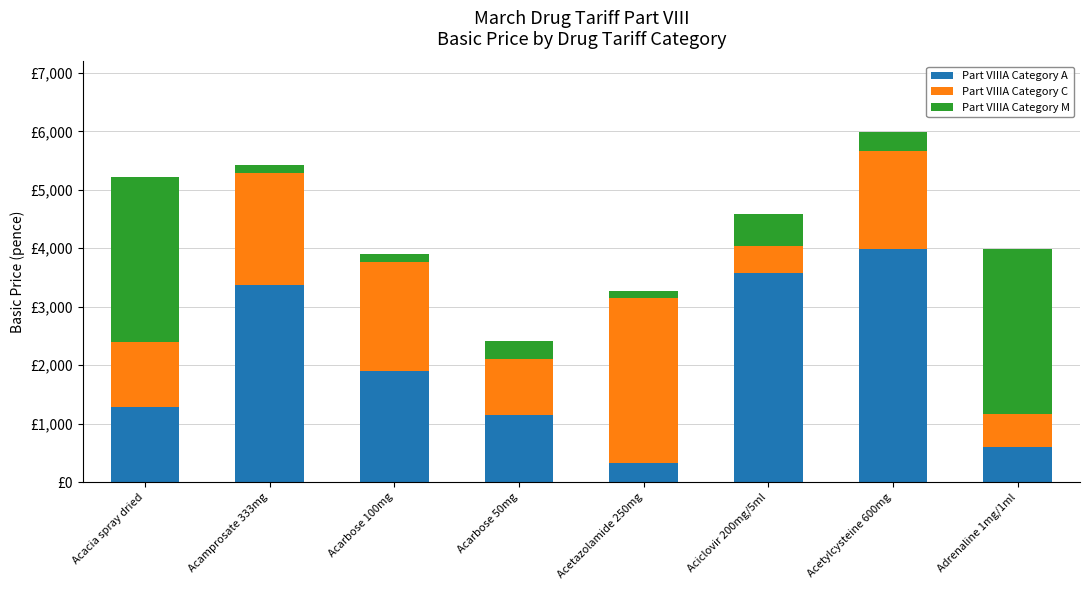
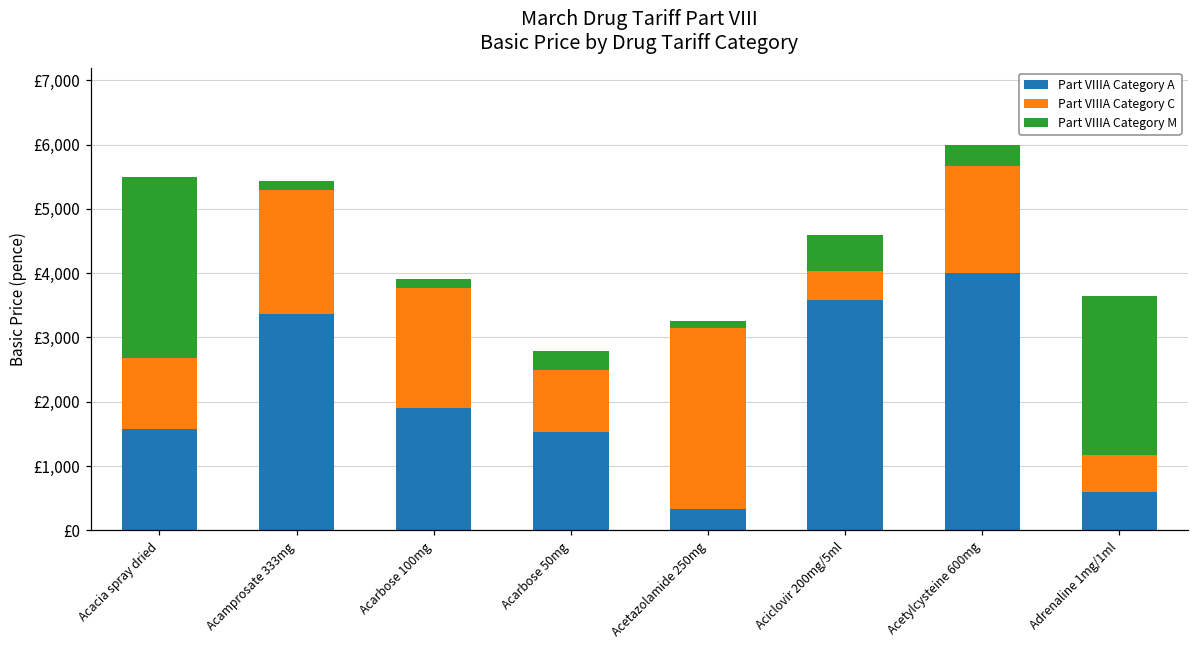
  {
    "Part VIIIA Category A": {
-     "Acacia spray dried": "£1,300",
+     "Acacia spray dried": "£1,600",
      "Acamprosate 333mg": "£3,400",
      "Acarbose 100mg": "£1,900",
-     "Acarbose 50mg": "£1,200",
+     "Acarbose 50mg": "£1,500",
      "Acetazolamide 250mg": "£300",
      "Aciclovir 200mg/5ml": "£3,600",
      "Acetylcysteine 600mg": "£4,000",
      "Adrenaline 1mg/1ml": "£600"
    },
    "Part VIIIA Category C": {
      "Acacia spray dried": "£1,100",
      "Acamprosate 333mg": "£1,900",
      "Acarbose 100mg": "£1,900",
      "Acarbose 50mg": "£1,000",
      "Acetazolamide 250mg": "£2,800",
      "Aciclovir 200mg/5ml": "£500",
      "Acetylcysteine 600mg": "£1,700",
      "Adrenaline 1mg/1ml": "£600"
    },
    "Part VIIIA Category M": {
      "Acacia spray dried": "£2,800",
      "Acamprosate 333mg": "£100",
      "Acarbose 100mg": "£100",
      "Acarbose 50mg": "£300",
      "Acetazolamide 250mg": "£100",
      "Aciclovir 200mg/5ml": "£600",
      "Acetylcysteine 600mg": "£300",
-     "Adrenaline 1mg/1ml": "£2,800"
+     "Adrenaline 1mg/1ml": "£2,500"
    }
  }
